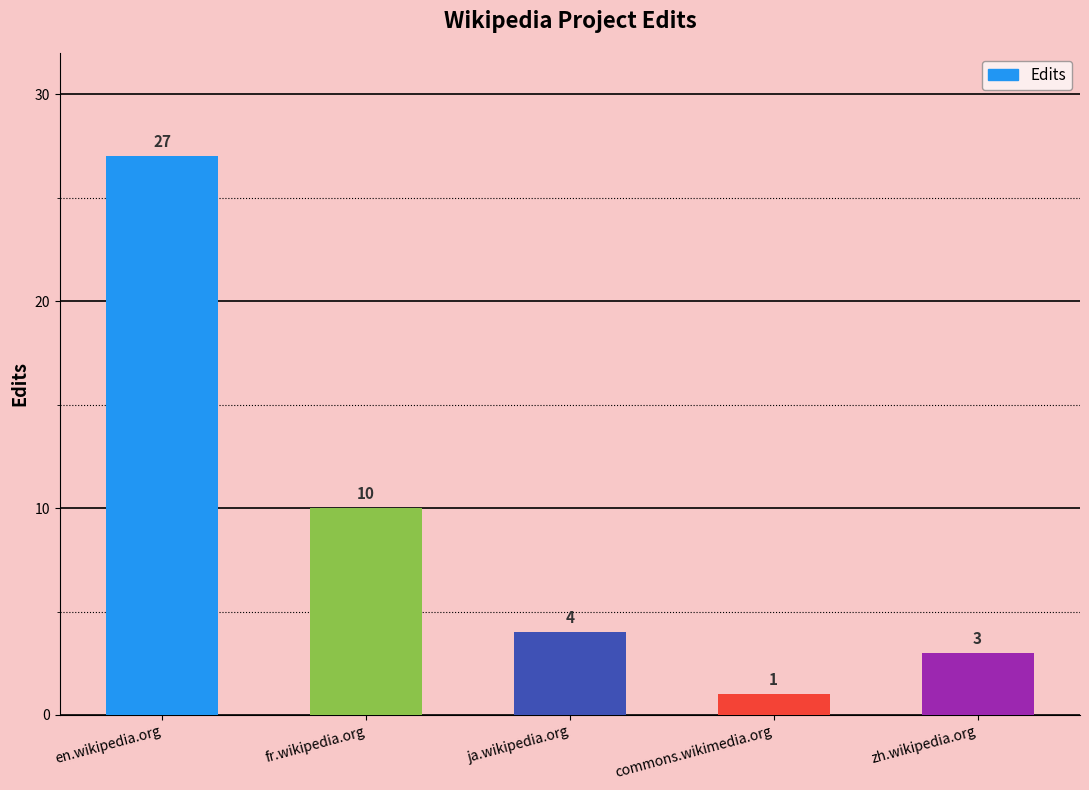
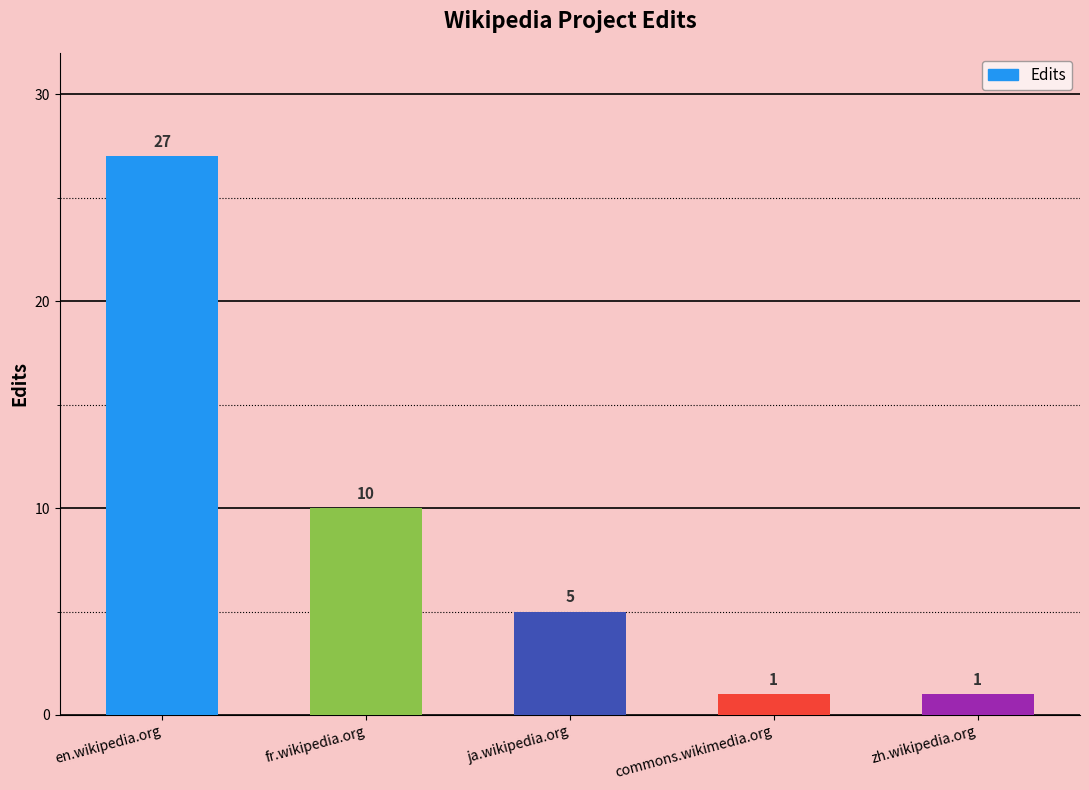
  {
    "en.wikipedia.org": 27,
    "fr.wikipedia.org": 10,
-   "ja.wikipedia.org": 4,
+   "ja.wikipedia.org": 5,
    "commons.wikimedia.org": 1,
-   "zh.wikipedia.org": 3
+   "zh.wikipedia.org": 1
  }
